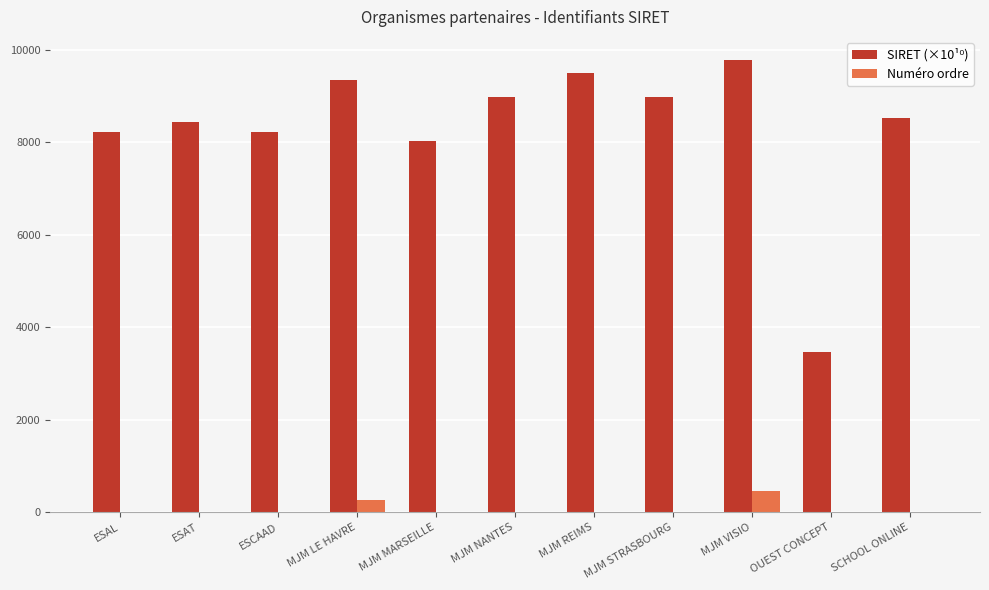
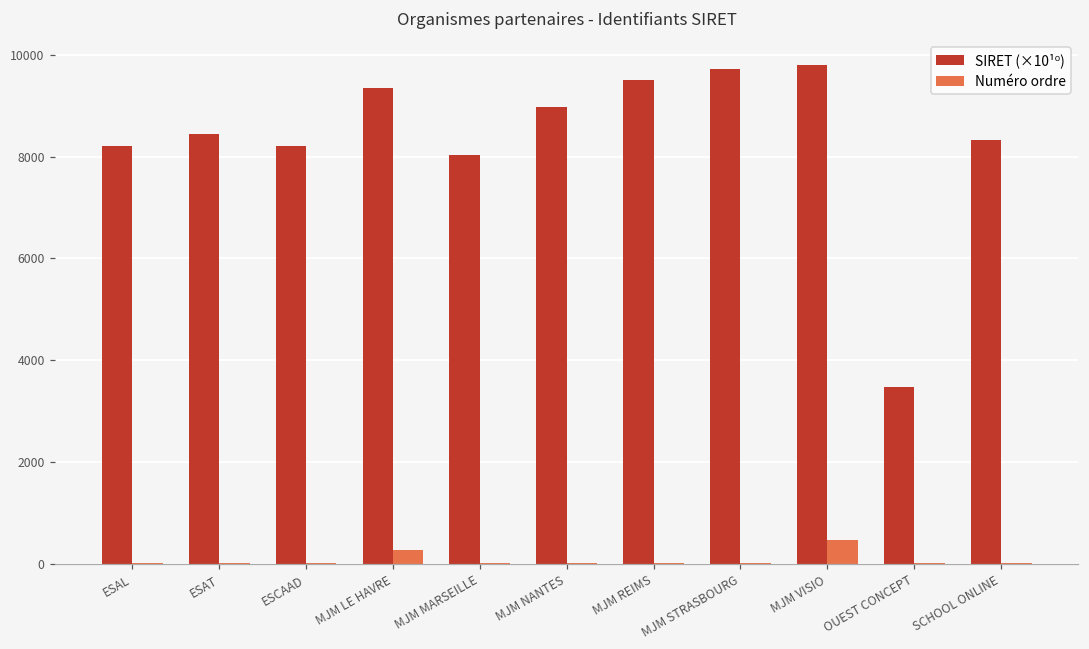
  {
    "SIRET (×10¹⁰)": {
      "ESAL": 8200,
      "ESAT": 8400,
      "ESCAAD": 8200,
      "MJM LE HAVRE": 9300,
      "MJM MARSEILLE": 8000,
      "MJM NANTES": 9000,
      "MJM REIMS": 9500,
-     "MJM STRASBOURG": 9000,
+     "MJM STRASBOURG": 9700,
      "MJM VISIO": 9800,
      "OUEST CONCEPT": 3500,
-     "SCHOOL ONLINE": 8500
+     "SCHOOL ONLINE": 8300
    },
    "Numéro ordre": {
      "MJM LE HAVRE": 300,
      "MJM VISIO": 500
    }
  }
